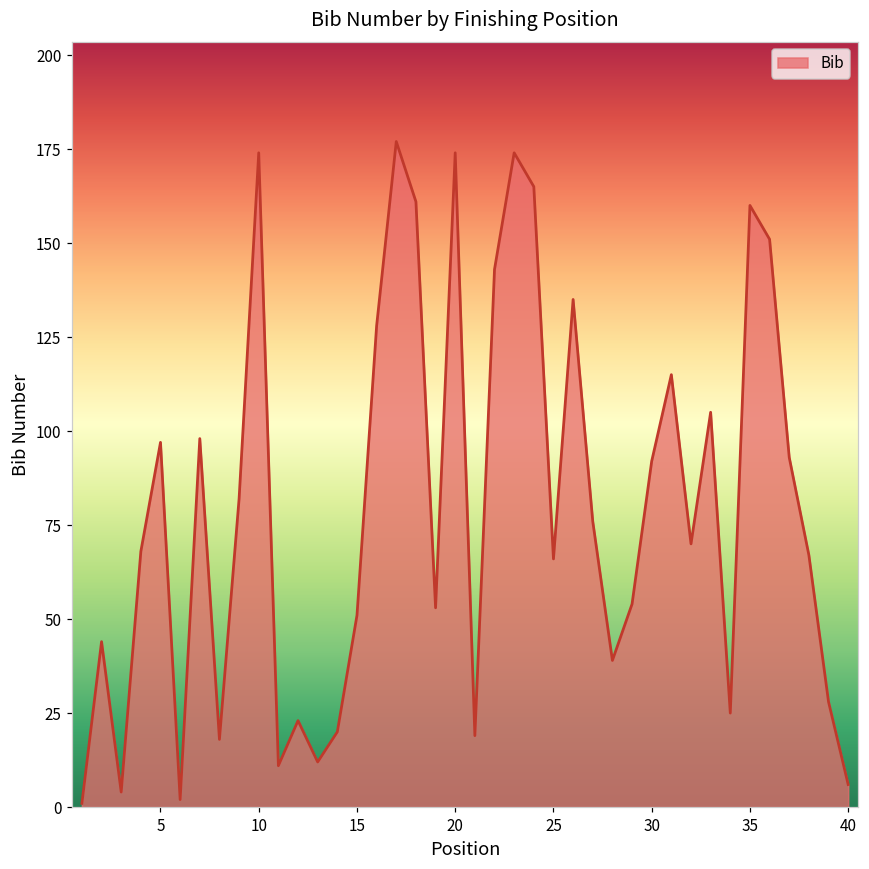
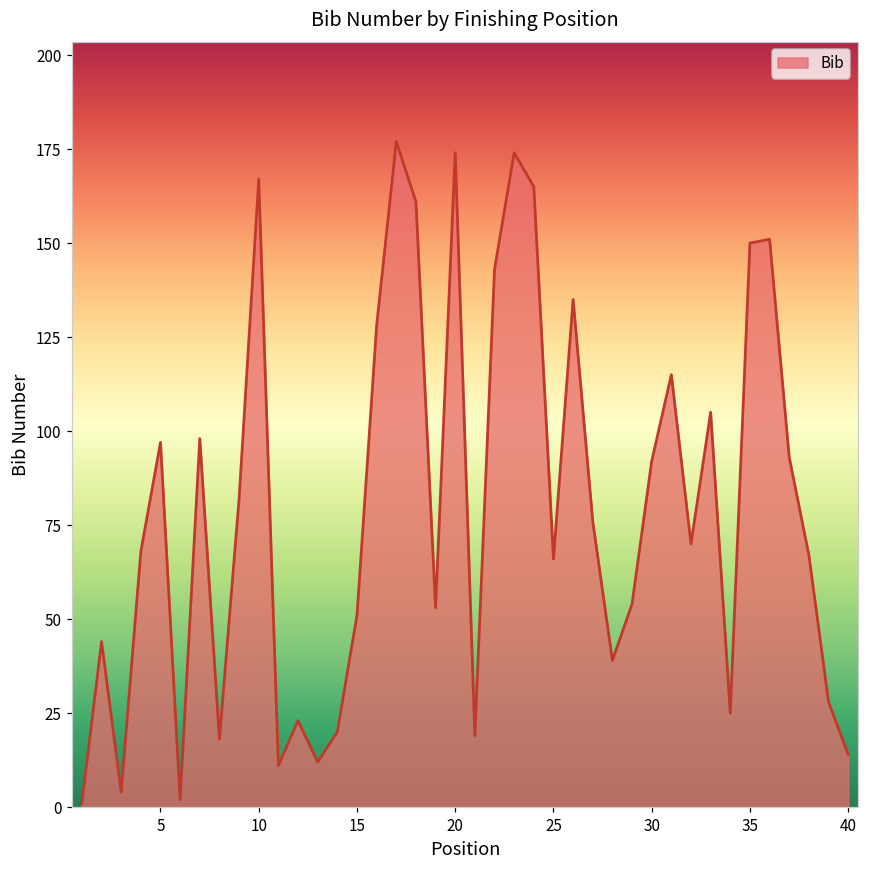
  {
    "5": 97,
-   "10": 174,
+   "10": 167,
    "15": 51,
    "20": 174,
    "25": 66,
    "30": 92,
-   "35": 160,
-   "40": 6
+   "35": 150,
+   "40": 14
  }
